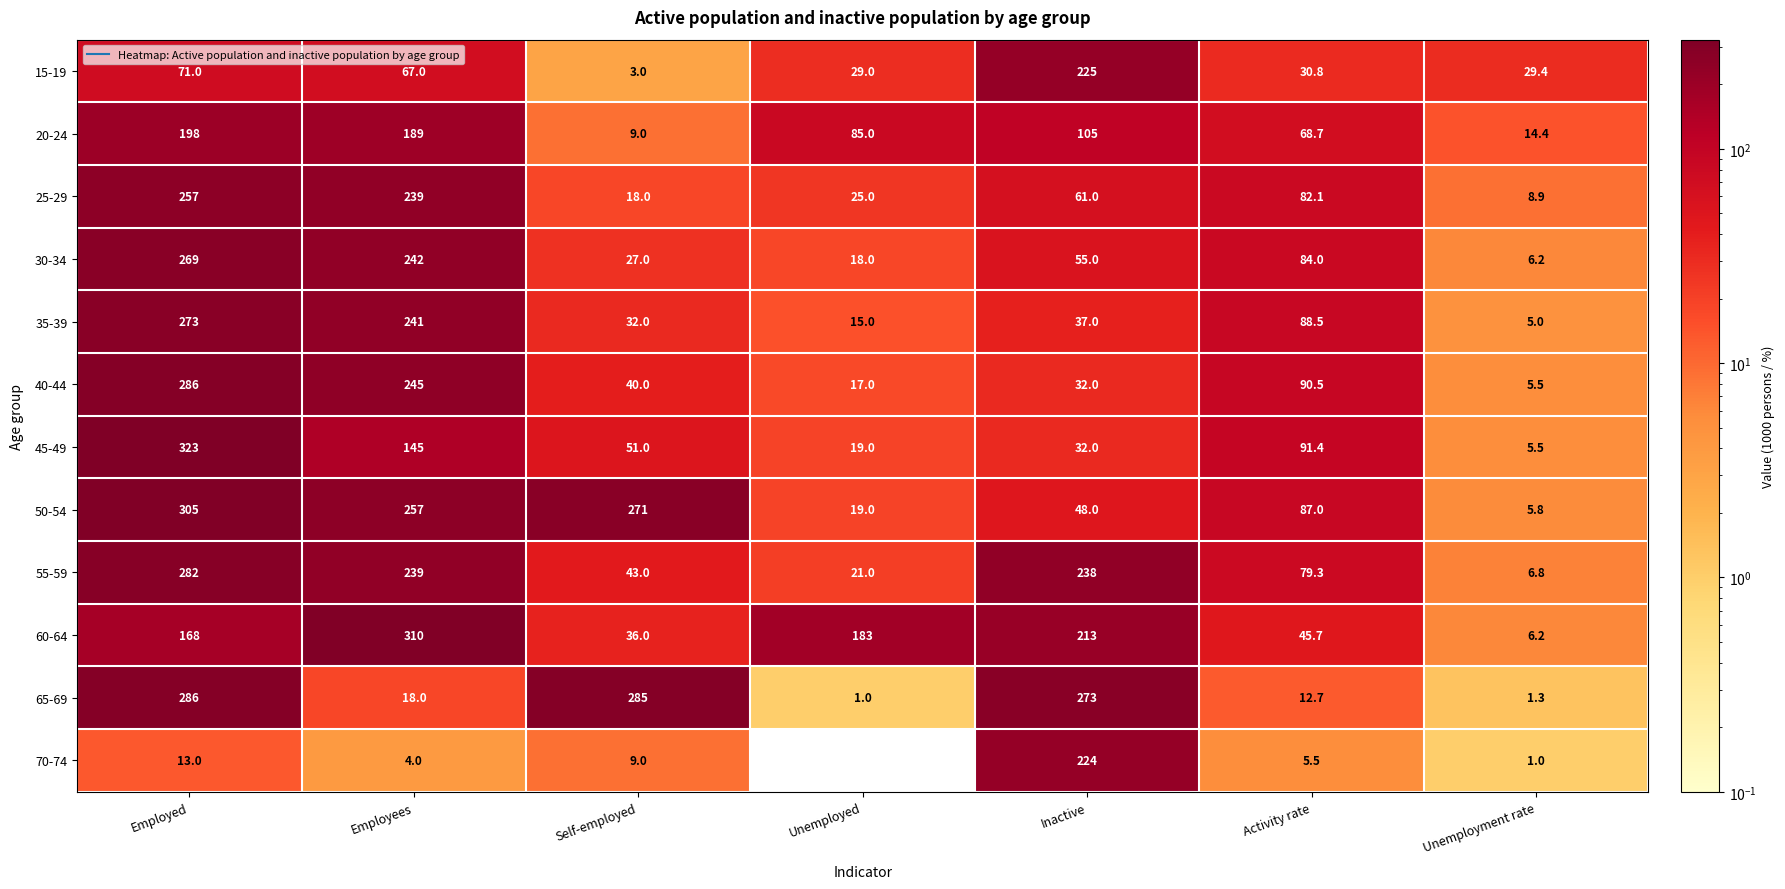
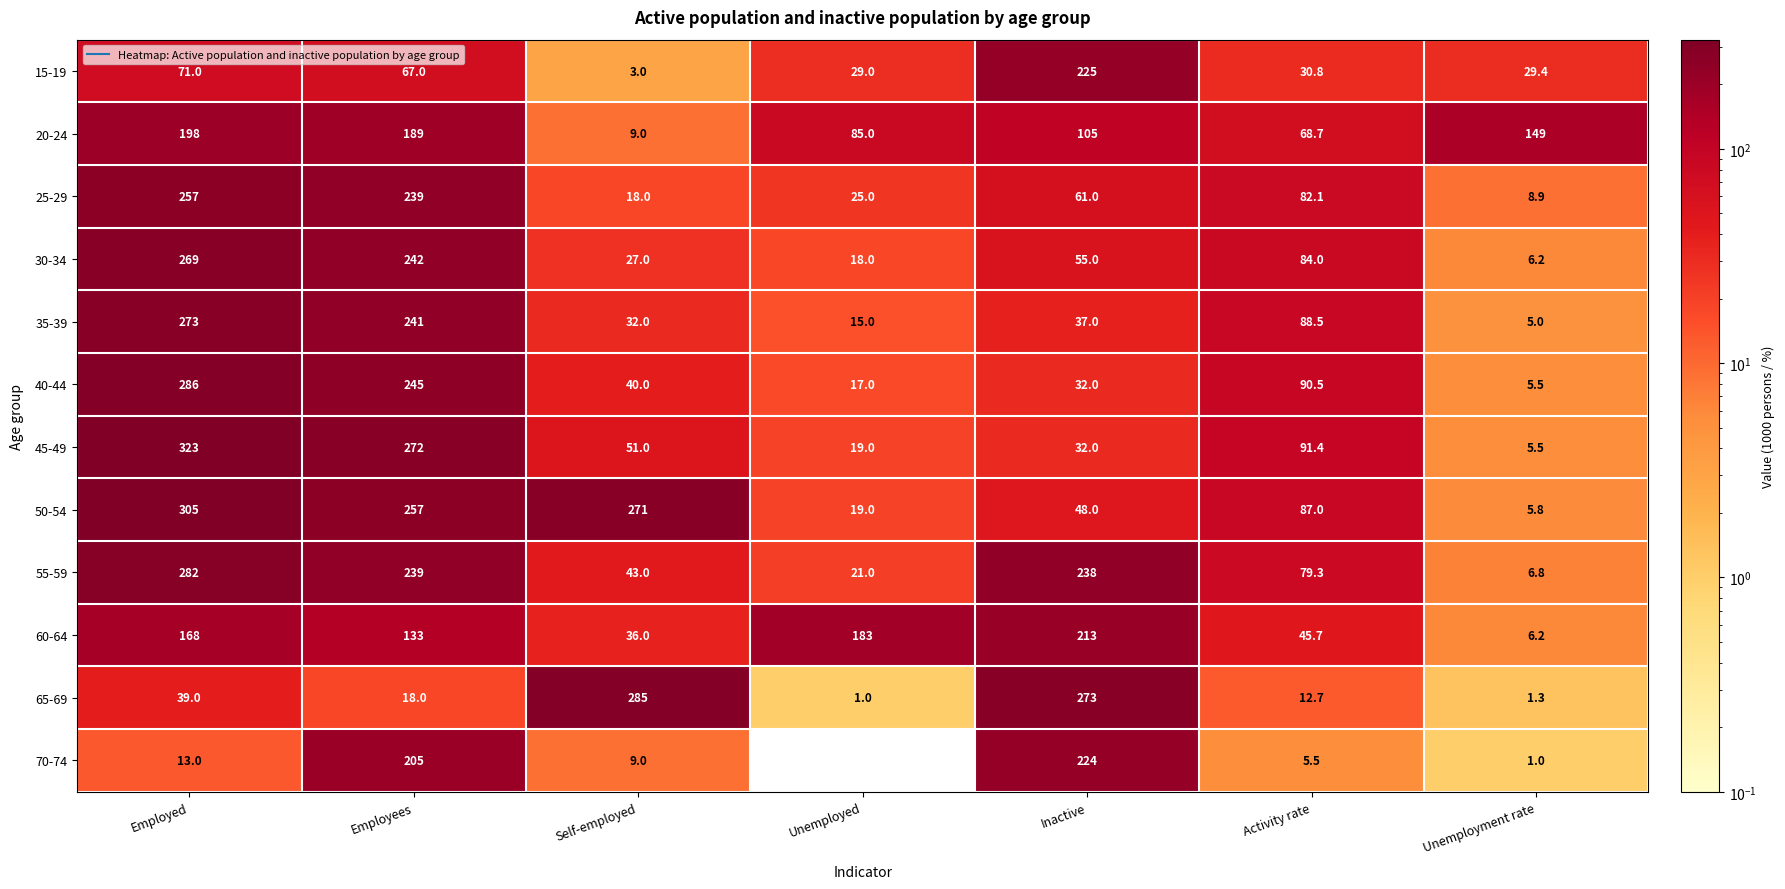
  {
    "15-19": {
      "Employed": 71.0,
      "Employees": 67.0,
      "Self-employed": 3.0,
      "Unemployed": 29.0,
      "Inactive": 225,
      "Activity rate": 30.8,
      "Unemployment rate": 29.4
    },
    "20-24": {
      "Employed": 198,
      "Employees": 189,
      "Self-employed": 9.0,
      "Unemployed": 85.0,
      "Inactive": 105,
      "Activity rate": 68.7,
-     "Unemployment rate": 14.4
+     "Unemployment rate": 149
    },
    "25-29": {
      "Employed": 257,
      "Employees": 239,
      "Self-employed": 18.0,
      "Unemployed": 25.0,
      "Inactive": 61.0,
      "Activity rate": 82.1,
      "Unemployment rate": 8.9
    },
    "30-34": {
      "Employed": 269,
      "Employees": 242,
      "Self-employed": 27.0,
      "Unemployed": 18.0,
      "Inactive": 55.0,
      "Activity rate": 84.0,
      "Unemployment rate": 6.2
    },
    "35-39": {
      "Employed": 273,
      "Employees": 241,
      "Self-employed": 32.0,
      "Unemployed": 15.0,
      "Inactive": 37.0,
      "Activity rate": 88.5,
      "Unemployment rate": 5.0
    },
    "40-44": {
      "Employed": 286,
      "Employees": 245,
      "Self-employed": 40.0,
      "Unemployed": 17.0,
      "Inactive": 32.0,
      "Activity rate": 90.5,
      "Unemployment rate": 5.5
    },
    "45-49": {
      "Employed": 323,
-     "Employees": 145,
+     "Employees": 272,
      "Self-employed": 51.0,
      "Unemployed": 19.0,
      "Inactive": 32.0,
      "Activity rate": 91.4,
      "Unemployment rate": 5.5
    },
    "50-54": {
      "Employed": 305,
      "Employees": 257,
      "Self-employed": 271,
      "Unemployed": 19.0,
      "Inactive": 48.0,
      "Activity rate": 87.0,
      "Unemployment rate": 5.8
    },
    "55-59": {
      "Employed": 282,
      "Employees": 239,
      "Self-employed": 43.0,
      "Unemployed": 21.0,
      "Inactive": 238,
      "Activity rate": 79.3,
      "Unemployment rate": 6.8
    },
    "60-64": {
      "Employed": 168,
-     "Employees": 310,
+     "Employees": 133,
      "Self-employed": 36.0,
      "Unemployed": 183,
      "Inactive": 213,
      "Activity rate": 45.7,
      "Unemployment rate": 6.2
    },
    "65-69": {
-     "Employed": 286,
+     "Employed": 39.0,
      "Employees": 18.0,
      "Self-employed": 285,
      "Unemployed": 1.0,
      "Inactive": 273,
      "Activity rate": 12.7,
      "Unemployment rate": 1.3
    },
    "70-74": {
      "Employed": 13.0,
-     "Employees": 4.0,
+     "Employees": 205,
      "Self-employed": 9.0,
      "Inactive": 224,
      "Activity rate": 5.5,
      "Unemployment rate": 1.0
    }
  }
